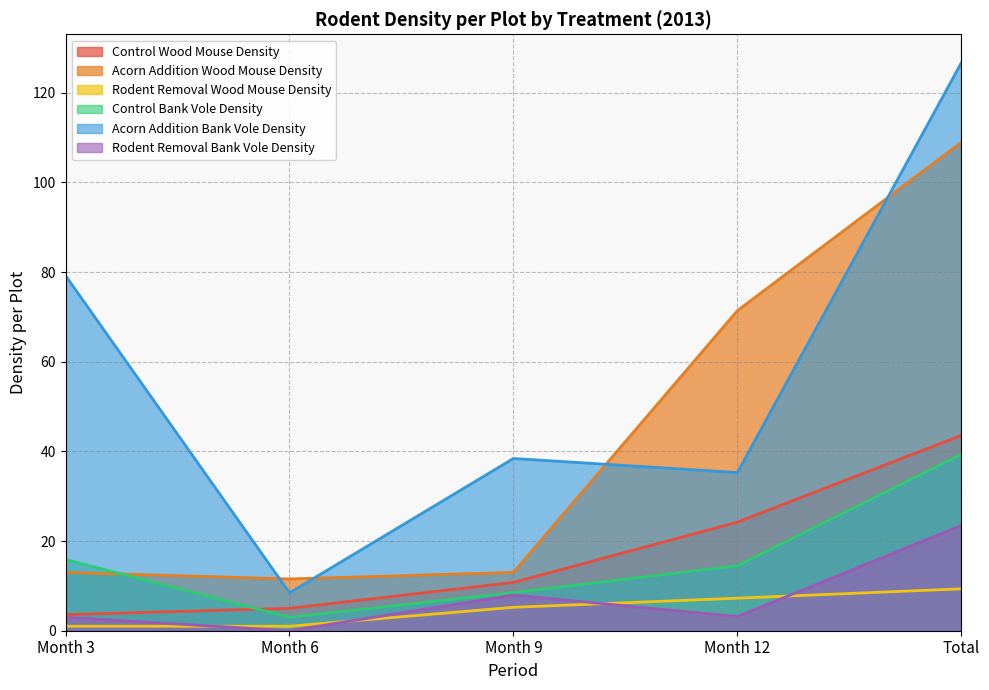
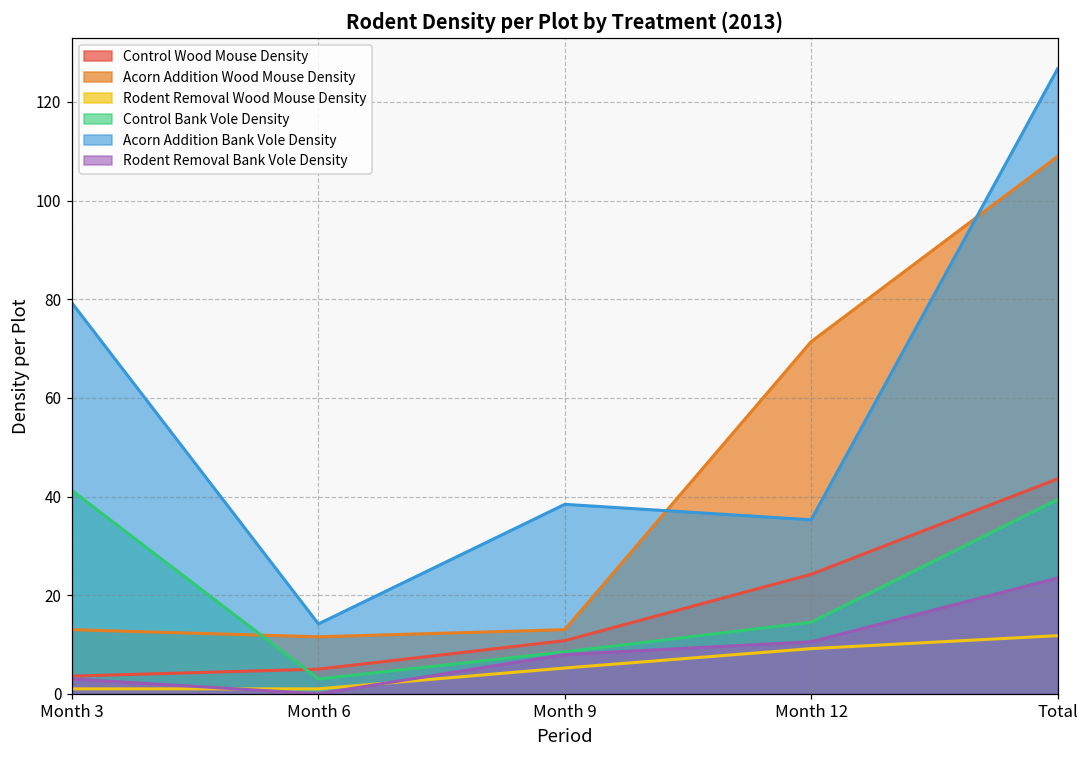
  {
    "Rodent Removal Wood Mouse Density": {
      "Month 3": 1,
      "Month 6": 1,
      "Month 9": 5,
-     "Month 12": 7,
-     "Total": 9
+     "Month 12": 9,
+     "Total": 12
    },
    "Control Bank Vole Density": {
-     "Month 3": 16,
+     "Month 3": 41,
      "Month 6": 3,
      "Month 12": 15,
      "Total": 39
    },
    "Acorn Addition Bank Vole Density": {
      "Month 3": 79,
-     "Month 6": 8,
+     "Month 6": 14,
      "Month 9": 38,
      "Month 12": 35,
      "Total": 127
    },
    "Rodent Removal Bank Vole Density": {
      "Month 3": 3,
      "Month 6": 0,
-     "Month 12": 3,
+     "Month 12": 11,
      "Total": 23
    }
  }
